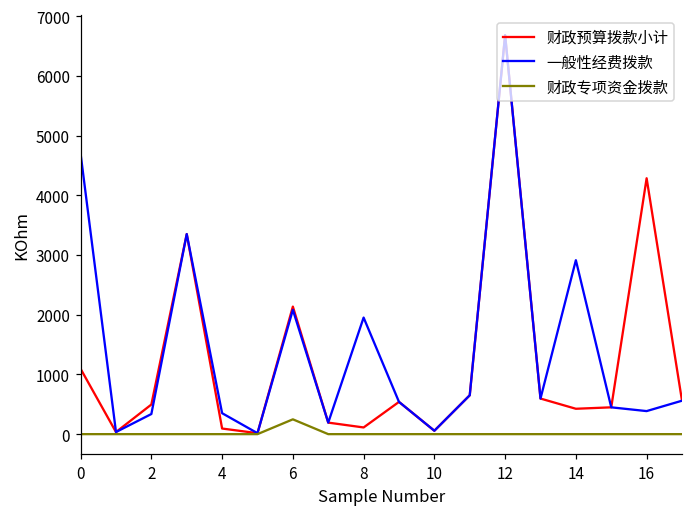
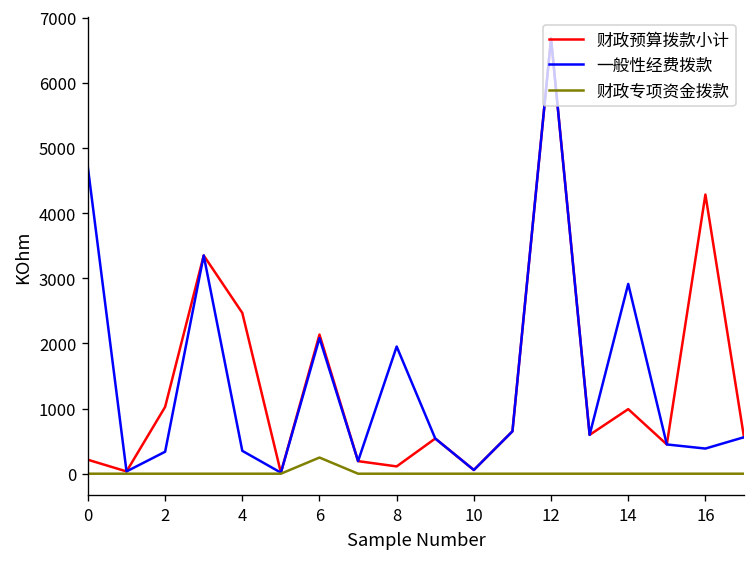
  {
    "财政预算拨款小计": {
-     "0": 1100,
-     "2": 500,
-     "4": 100,
+     "0": 200,
+     "2": 1000,
+     "4": 2500,
      "6": 2100,
      "8": 100,
-     "14": 400,
+     "14": 1000,
      "16": 4300
    },
    "一般性经费拨款": {
      "0": 4700,
      "2": 300,
      "4": 400,
      "6": 2100,
      "8": 2000,
      "14": 2900,
      "16": 400
    },
    "财政专项资金拨款": {
      "0": 0,
      "2": 0,
      "4": 0,
      "6": 200,
      "8": 0,
      "10": 0,
      "12": 0,
      "14": 0,
      "16": 0
    }
  }
